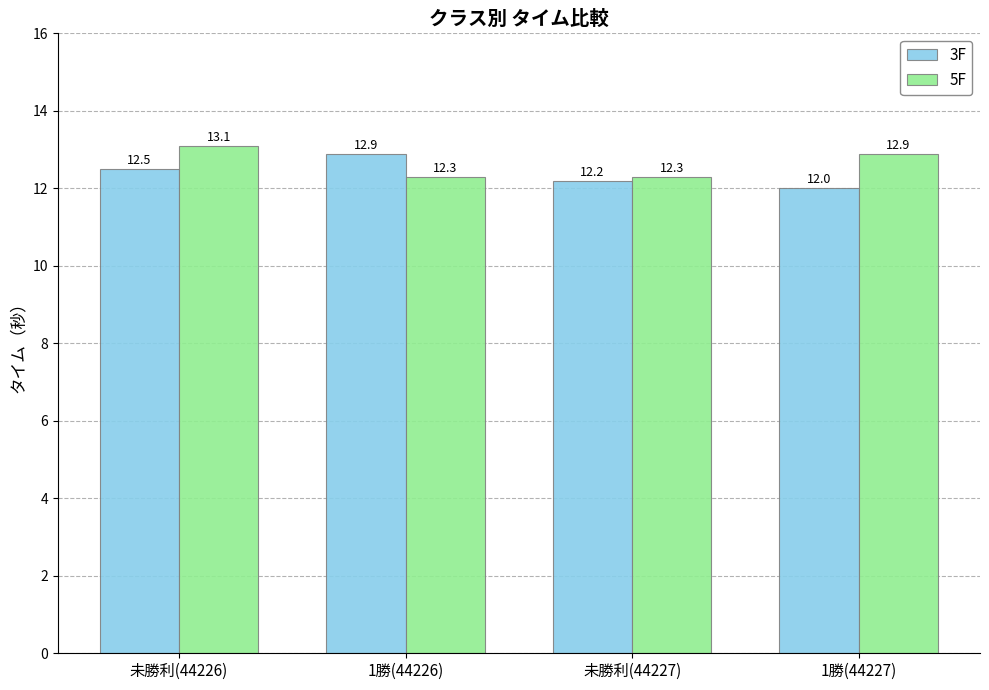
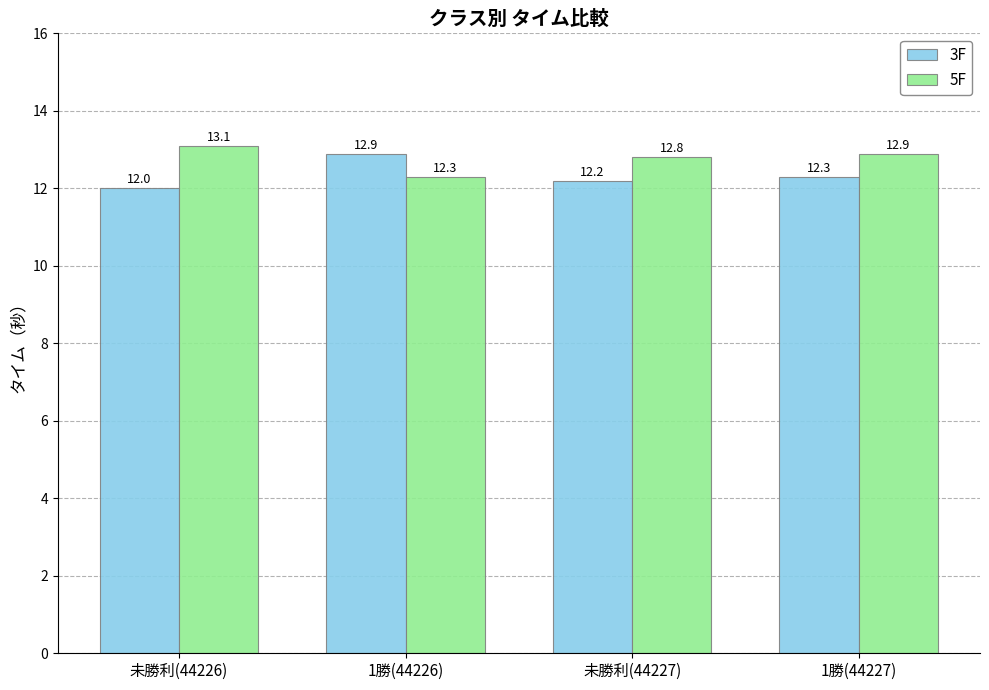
  {
    "3F": {
-     "未勝利(44226)": 12.5,
+     "未勝利(44226)": 12.0,
      "1勝(44226)": 12.9,
      "未勝利(44227)": 12.2,
-     "1勝(44227)": 12.0
+     "1勝(44227)": 12.3
    },
    "5F": {
      "未勝利(44226)": 13.1,
      "1勝(44226)": 12.3,
-     "未勝利(44227)": 12.3,
+     "未勝利(44227)": 12.8,
      "1勝(44227)": 12.9
    }
  }
